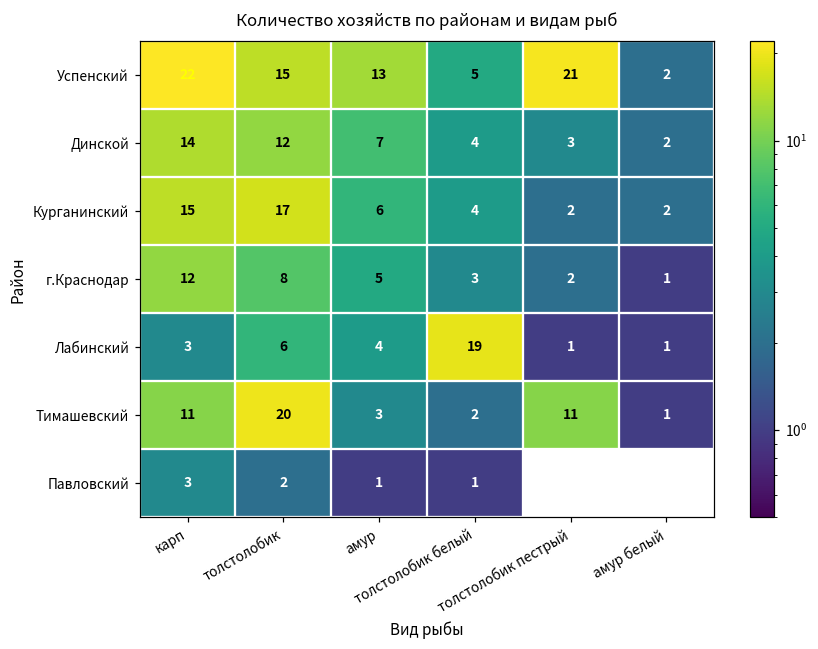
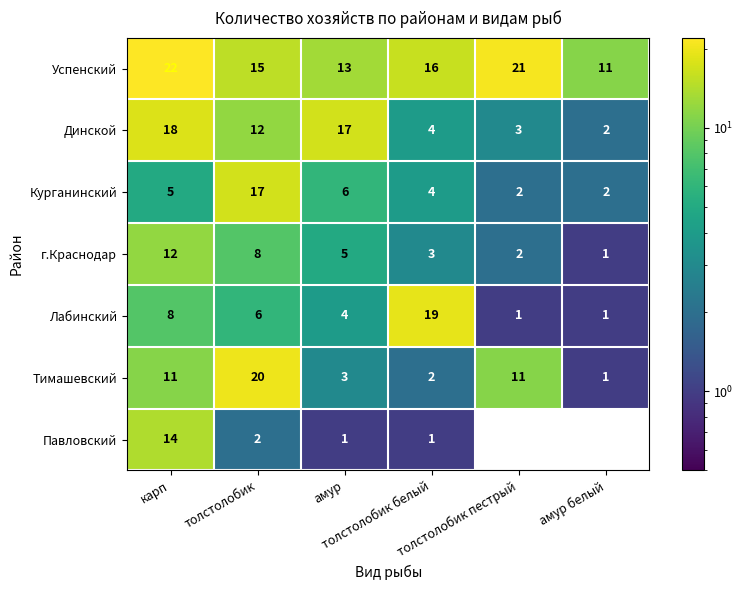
  {
    "Успенский": {
      "толстолобик": 15,
      "амур": 13,
-     "толстолобик белый": 5,
+     "толстолобик белый": 16,
      "толстолобик пестрый": 21,
-     "амур белый": 2
+     "амур белый": 11
    },
    "Динской": {
-     "карп": 14,
+     "карп": 18,
      "толстолобик": 12,
-     "амур": 7,
+     "амур": 17,
      "толстолобик белый": 4,
      "толстолобик пестрый": 3,
      "амур белый": 2
    },
    "Курганинский": {
-     "карп": 15,
+     "карп": 5,
      "толстолобик": 17,
      "амур": 6,
      "толстолобик белый": 4,
      "толстолобик пестрый": 2,
      "амур белый": 2
    },
    "г.Краснодар": {
      "карп": 12,
      "толстолобик": 8,
      "амур": 5,
      "толстолобик белый": 3,
      "толстолобик пестрый": 2,
      "амур белый": 1
    },
    "Лабинский": {
-     "карп": 3,
+     "карп": 8,
      "толстолобик": 6,
      "амур": 4,
      "толстолобик белый": 19,
      "толстолобик пестрый": 1,
      "амур белый": 1
    },
    "Тимашевский": {
      "карп": 11,
      "толстолобик": 20,
      "амур": 3,
      "толстолобик белый": 2,
      "толстолобик пестрый": 11,
      "амур белый": 1
    },
    "Павловский": {
-     "карп": 3,
+     "карп": 14,
      "толстолобик": 2,
      "амур": 1,
      "толстолобик белый": 1
    }
  }
